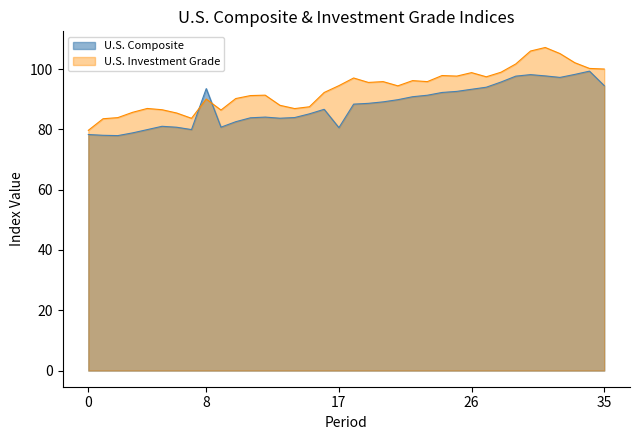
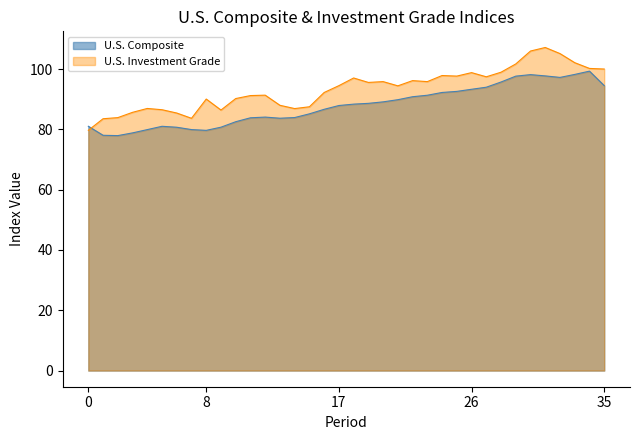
  {
    "U.S. Composite": {
-     "0": 78,
-     "8": 94,
-     "17": 81,
+     "0": 81,
+     "8": 80,
+     "17": 88,
      "26": 93,
      "35": 95
    },
    "U.S. Investment Grade": {
      "0": 80,
      "8": 90,
      "17": 94,
      "26": 99,
      "35": 100
    }
  }
